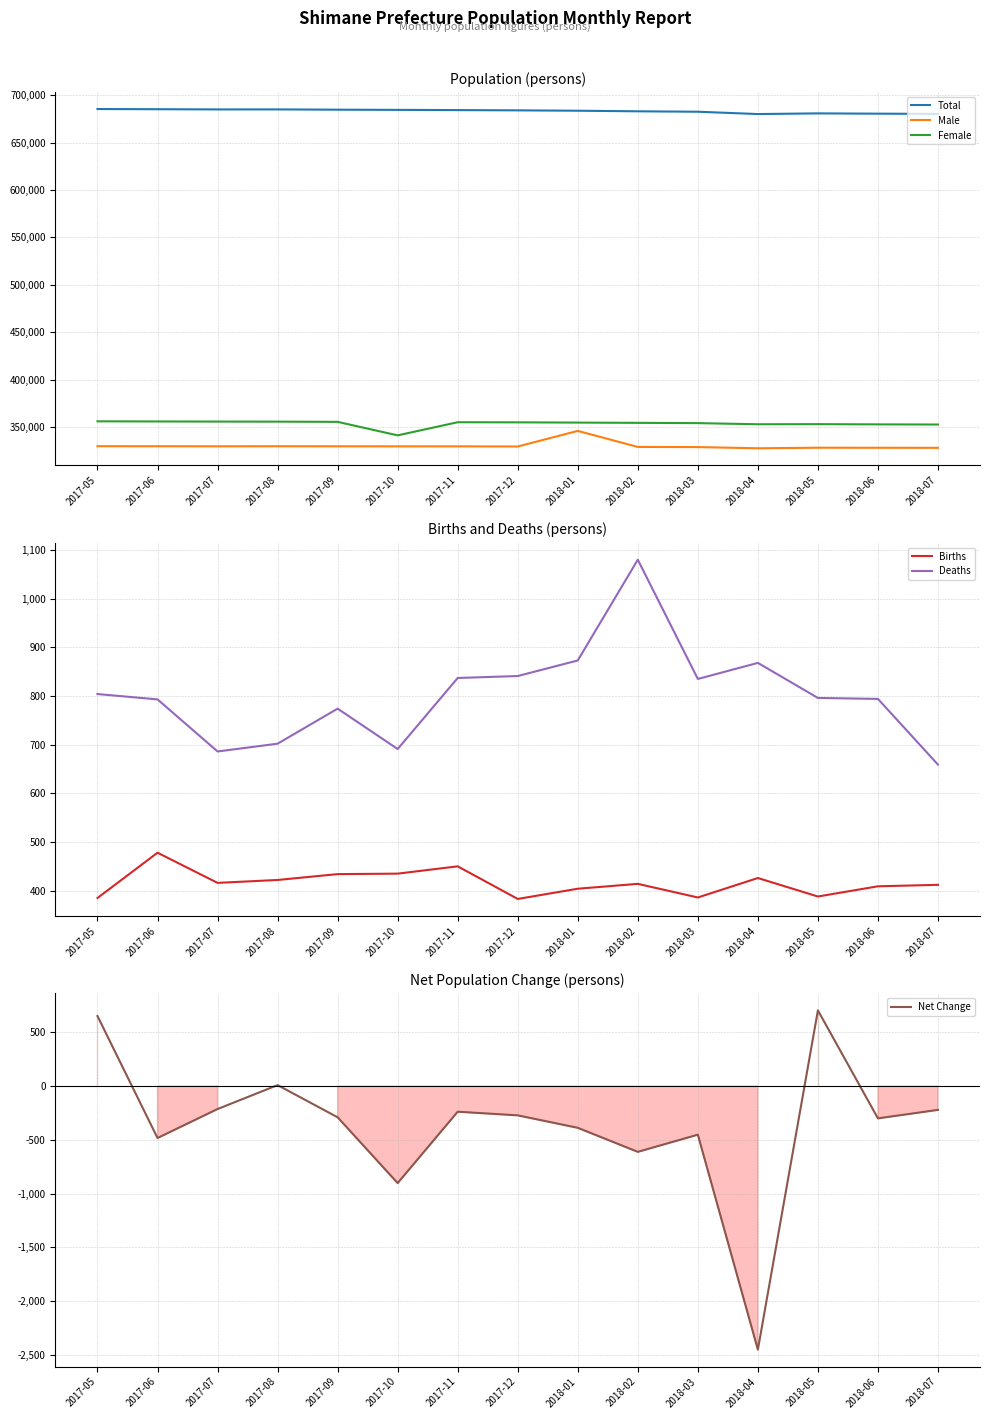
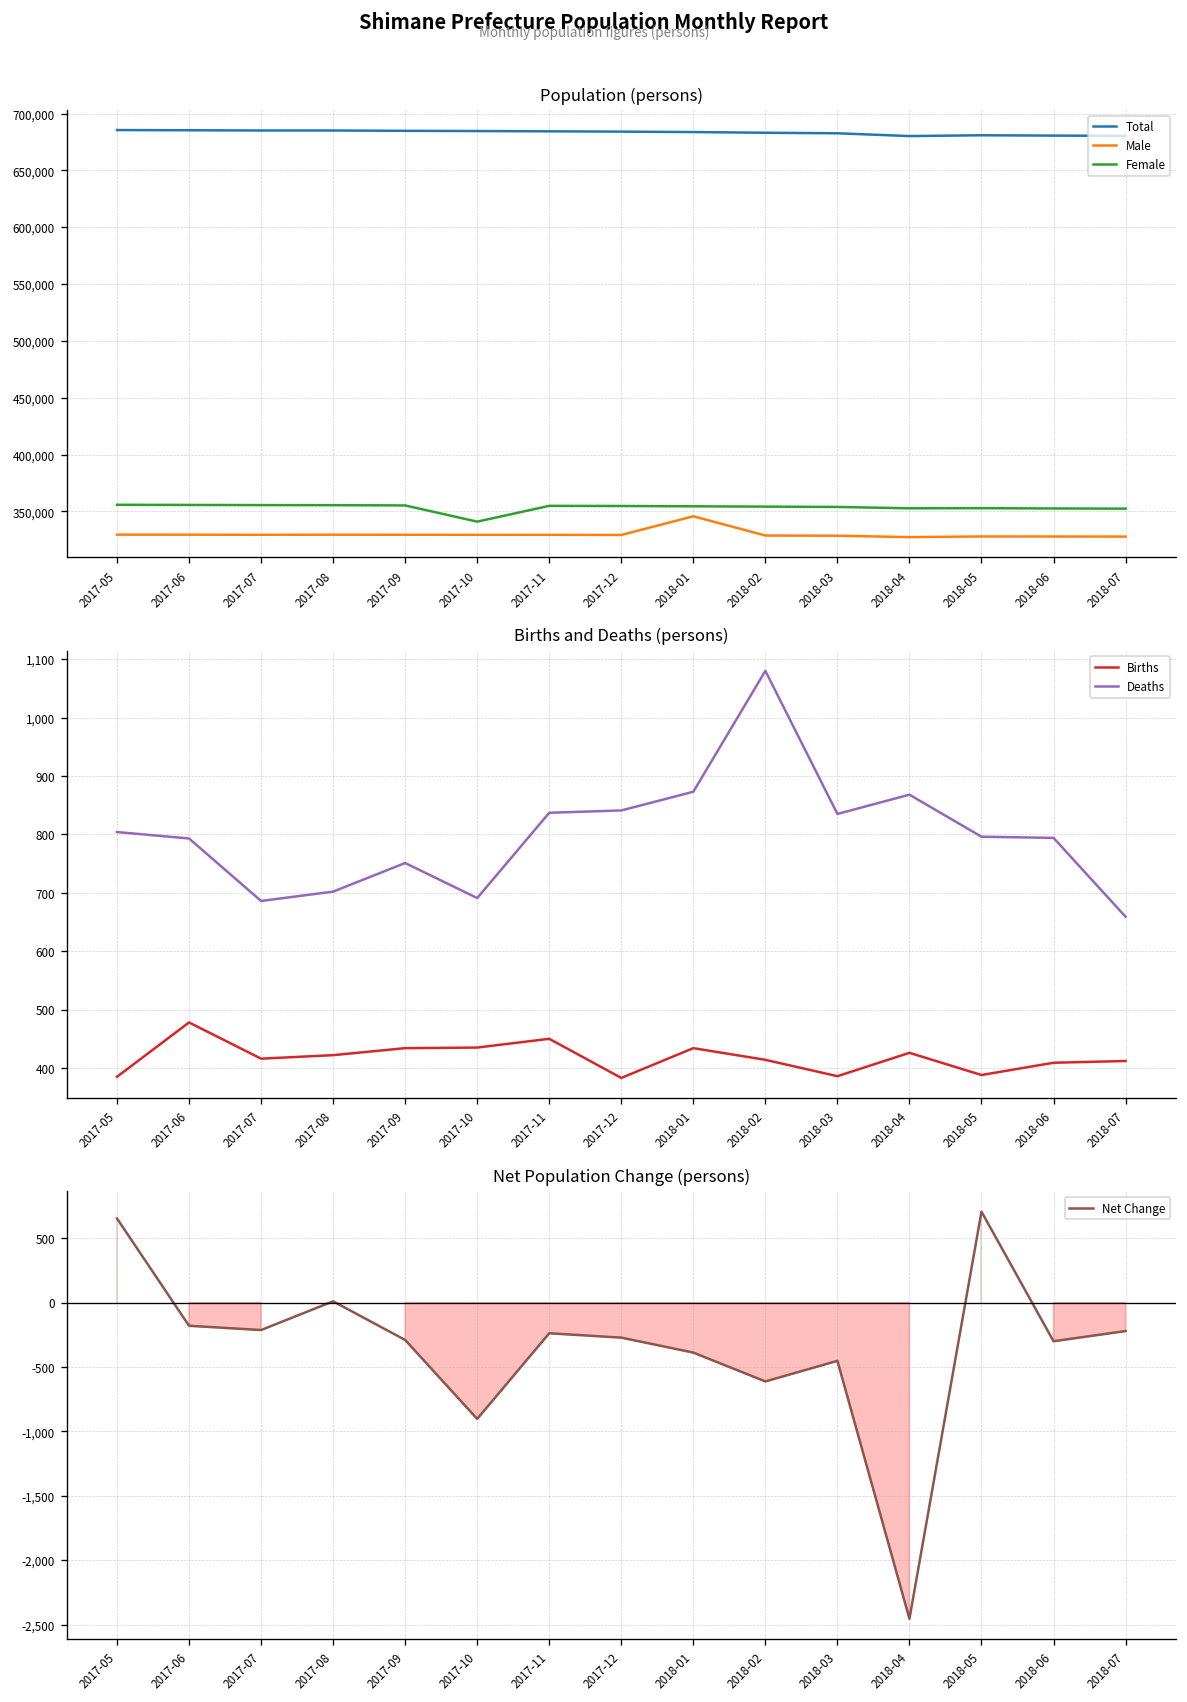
  {
    "Population (persons)": {
      "Total": {
        "2017-05": "690,000",
        "2017-06": "690,000",
        "2017-07": "690,000",
        "2017-08": "690,000",
        "2017-09": "680,000",
        "2017-10": "680,000",
        "2017-11": "680,000",
        "2017-12": "680,000",
        "2018-01": "680,000",
        "2018-02": "680,000",
        "2018-03": "680,000",
        "2018-04": "680,000",
        "2018-05": "680,000",
        "2018-06": "680,000"
      },
      "Male": {
        "2017-05": "330,000",
        "2017-06": "330,000",
        "2017-07": "330,000",
        "2017-08": "330,000",
        "2017-09": "330,000",
        "2017-10": "330,000",
        "2017-11": "330,000",
        "2017-12": "330,000",
        "2018-01": "350,000",
        "2018-02": "330,000",
        "2018-03": "330,000",
        "2018-04": "330,000",
        "2018-05": "330,000",
        "2018-06": "330,000",
        "2018-07": "330,000"
      },
      "Female": {
        "2017-05": "360,000",
        "2017-06": "360,000",
        "2017-07": "360,000",
        "2017-08": "360,000",
        "2017-09": "360,000",
        "2017-10": "340,000",
        "2017-11": "350,000",
        "2017-12": "350,000",
        "2018-01": "350,000",
        "2018-02": "350,000",
        "2018-03": "350,000",
        "2018-04": "350,000",
        "2018-05": "350,000",
        "2018-06": "350,000",
        "2018-07": "350,000"
      }
    },
    "Births and Deaths (persons)": {
      "Births": {
        "2017-05": "390",
        "2017-06": "480",
        "2017-07": "420",
        "2017-08": "420",
        "2017-09": "430",
        "2017-10": "440",
        "2017-11": "450",
        "2017-12": "380",
-       "2018-01": "400",
+       "2018-01": "430",
        "2018-02": "410",
        "2018-03": "390",
        "2018-04": "430",
        "2018-05": "390",
        "2018-06": "410",
        "2018-07": "410"
      },
      "Deaths": {
        "2017-05": "800",
        "2017-06": "790",
        "2017-07": "690",
        "2017-08": "700",
-       "2017-09": "770",
+       "2017-09": "750",
        "2017-10": "690",
        "2017-11": "840",
        "2017-12": "840",
        "2018-01": "870",
        "2018-02": "1,080",
        "2018-03": "840",
        "2018-04": "870",
        "2018-05": "800",
        "2018-06": "790",
        "2018-07": "660"
      }
    },
    "Net Population Change (persons)": {
      "2017-05": "650",
-     "2017-06": "-480",
+     "2017-06": "-180",
      "2017-07": "-210",
      "2017-08": "10",
      "2017-09": "-290",
      "2017-10": "-900",
      "2017-11": "-240",
      "2017-12": "-270",
      "2018-01": "-390",
      "2018-02": "-610",
      "2018-03": "-450",
      "2018-04": "-2,450",
      "2018-05": "710",
      "2018-06": "-300",
      "2018-07": "-220"
    }
  }
